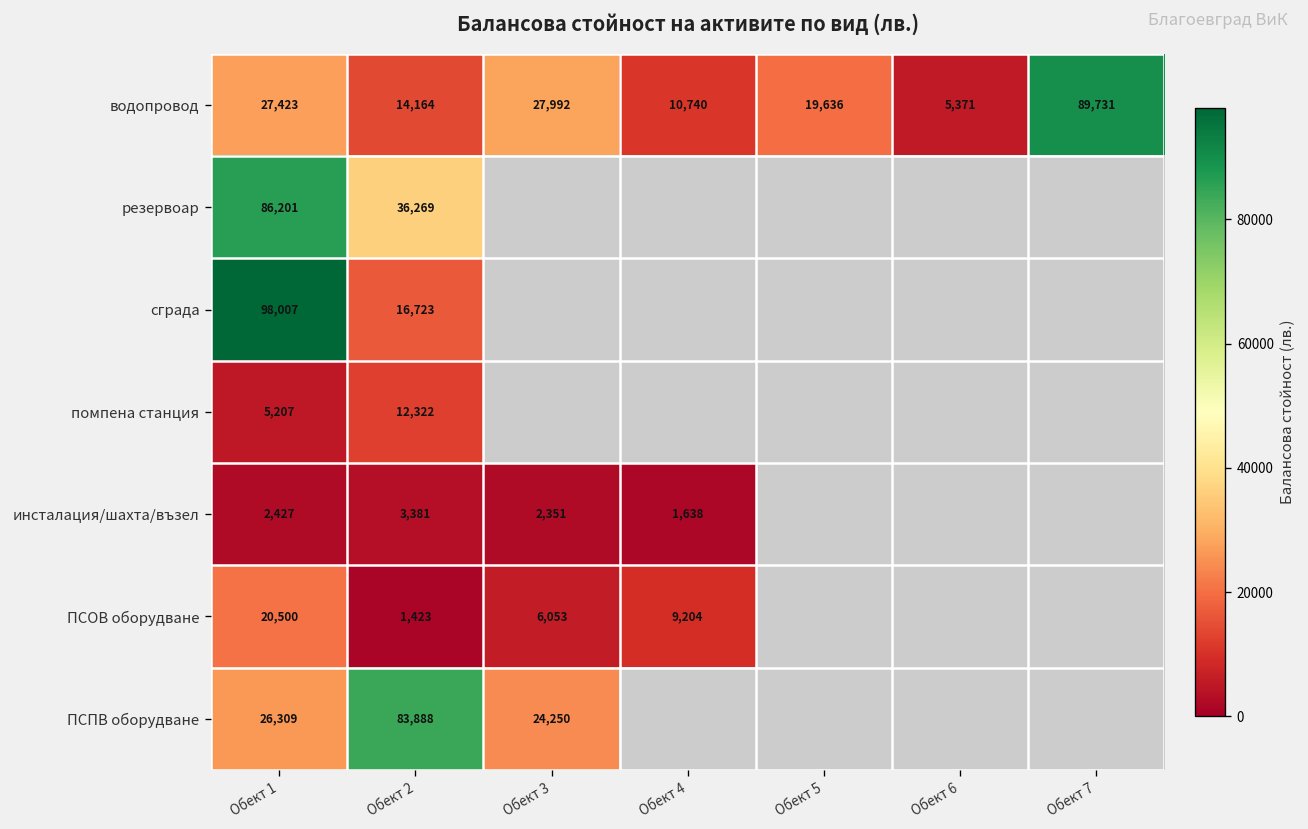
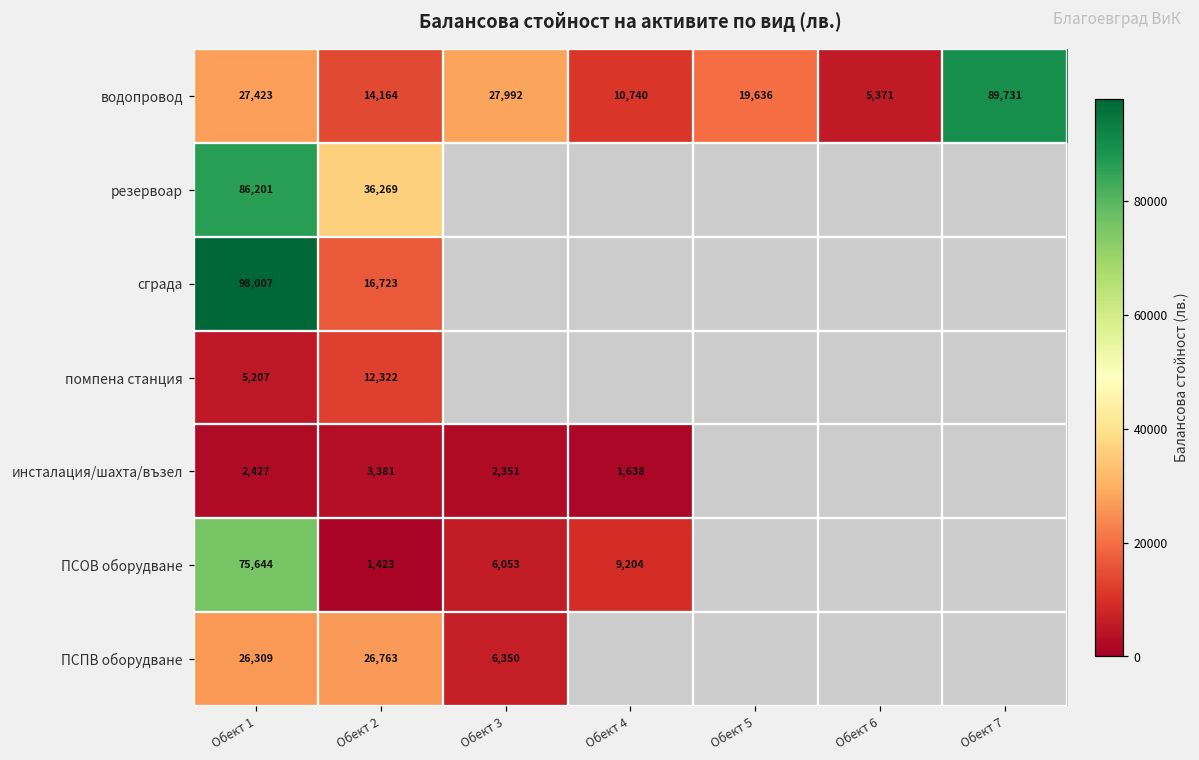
  {
    "водопровод": {
      "Обект 1": "27,423",
      "Обект 2": "14,164",
      "Обект 3": "27,992",
      "Обект 4": "10,740",
      "Обект 5": "19,636",
      "Обект 6": "5,371",
      "Обект 7": "89,731"
    },
    "резервоар": {
      "Обект 1": "86,201",
      "Обект 2": "36,269"
    },
    "сграда": {
      "Обект 1": "98,007",
      "Обект 2": "16,723"
    },
    "помпена станция": {
      "Обект 1": "5,207",
      "Обект 2": "12,322"
    },
    "инсталация/шахта/възел": {
      "Обект 1": "2,427",
      "Обект 2": "3,381",
      "Обект 3": "2,351",
      "Обект 4": "1,638"
    },
    "ПСОВ оборудване": {
-     "Обект 1": "20,500",
+     "Обект 1": "75,644",
      "Обект 2": "1,423",
      "Обект 3": "6,053",
      "Обект 4": "9,204"
    },
    "ПСПВ оборудване": {
      "Обект 1": "26,309",
-     "Обект 2": "83,888",
-     "Обект 3": "24,250"
+     "Обект 2": "26,763",
+     "Обект 3": "6,350"
    }
  }
